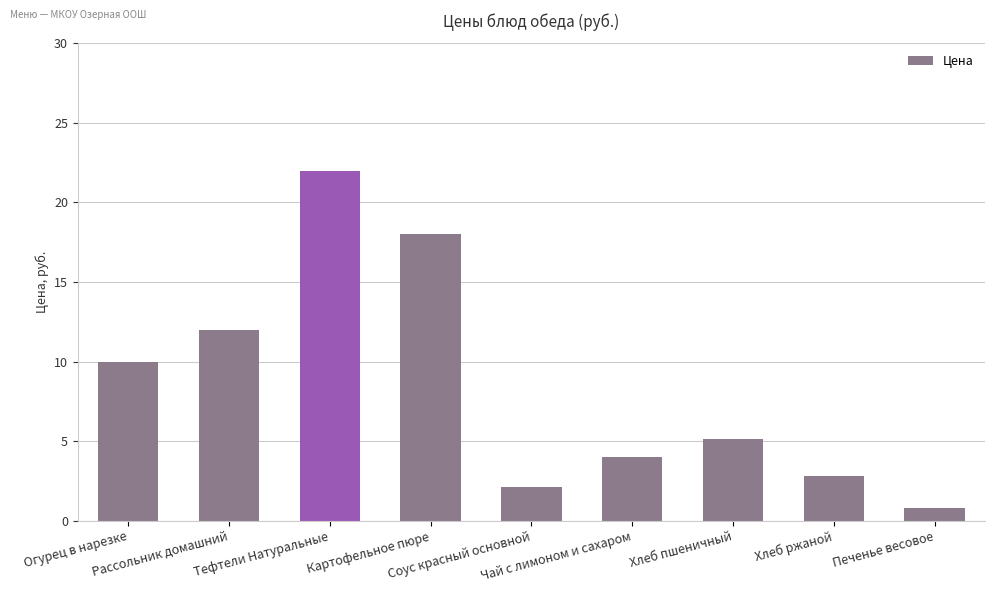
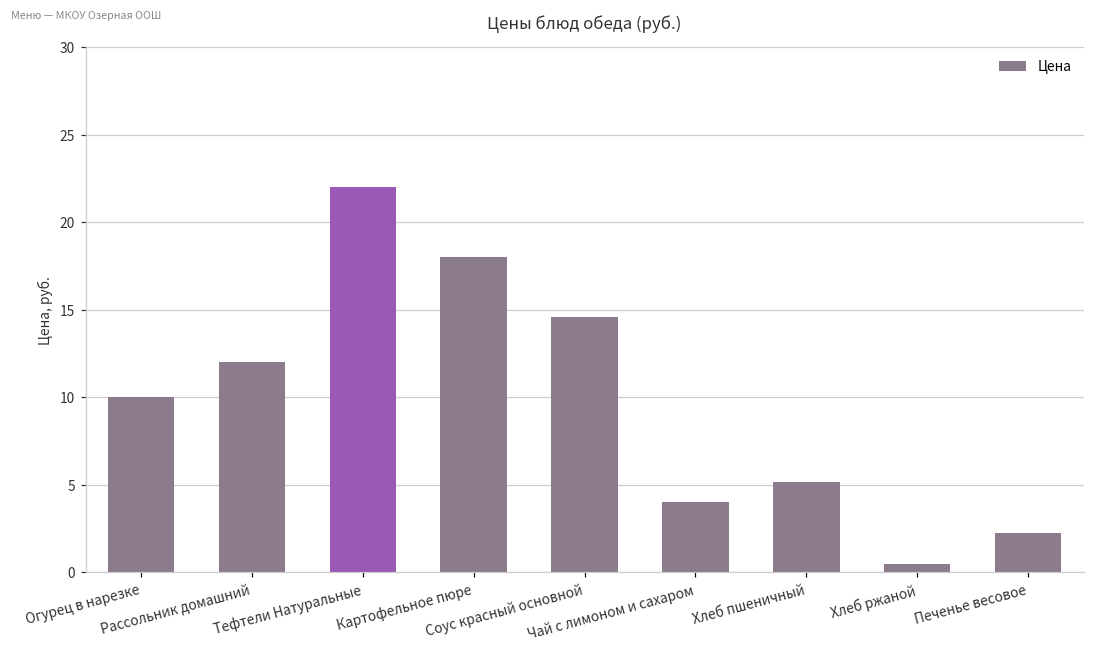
  {
    "Огурец в нарезке": 10.0,
    "Рассольник домашний": 12.0,
    "Тефтели Натуральные": 22.0,
    "Картофельное пюре": 18.0,
-   "Соус красный основной": 2.1,
+   "Соус красный основной": 14.6,
    "Чай с лимоном и сахаром": 4.0,
    "Хлеб пшеничный": 5.2,
-   "Хлеб ржаной": 2.8,
-   "Печенье весовое": 0.8
+   "Хлеб ржаной": 0.5,
+   "Печенье весовое": 2.3
  }
